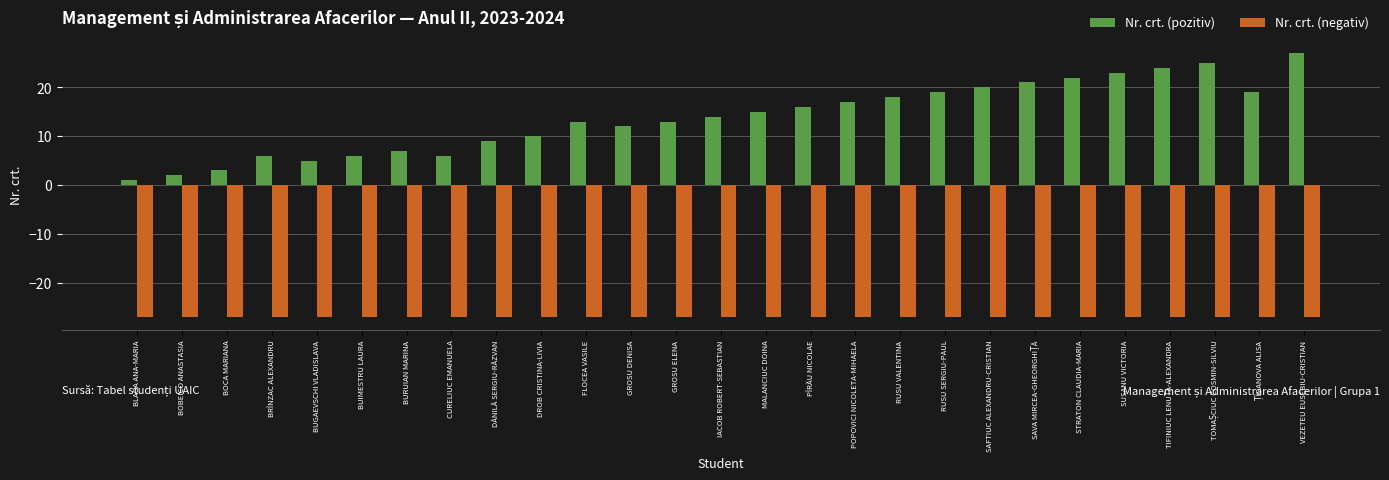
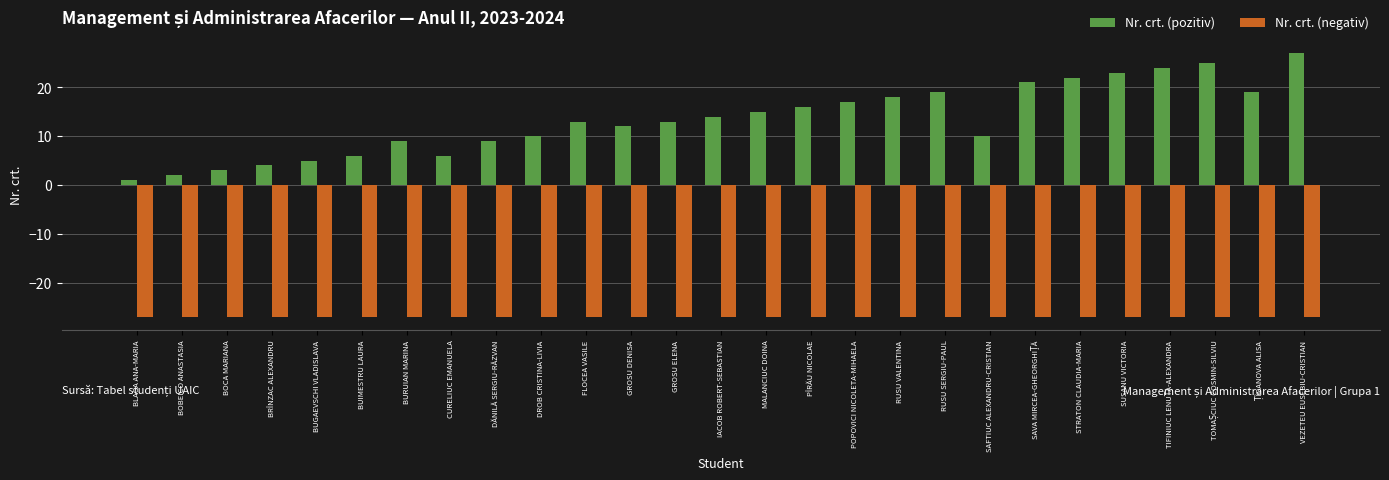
  {
    "Nr. crt. (pozitiv)": {
      "BLAGA ANA-MARIA": 1,
      "BOBEICO ANASTASIA": 2,
      "BOCA MARIANA": 3,
-     "BRÎNZAC ALEXANDRU": 6,
+     "BRÎNZAC ALEXANDRU": 4,
      "BUGAEVSCHI VLADISLAVA": 5,
      "BUIMESTRU LAURA": 6,
-     "BURUIAN MARINA": 7,
+     "BURUIAN MARINA": 9,
      "CURELIUC EMANUELA": 6,
      "DĂNILĂ SERGIU-RĂZVAN": 9,
      "DROB CRISTINA-LIVIA": 10,
      "FLOCEA VASILE": 13,
      "GROSU DENISA": 12,
      "GROSU ELENA": 13,
      "IACOB ROBERT-SEBASTIAN": 14,
      "MALANCIUC DOINA": 15,
      "PÎRĂU NICOLAE": 16,
      "POPOVICI NICOLETA-MIHAELA": 17,
      "RUSU VALENTINA": 18,
      "RUSU SERGIU-PAUL": 19,
-     "SAFTIUC ALEXANDRU-CRISTIAN": 20,
+     "SAFTIUC ALEXANDRU-CRISTIAN": 10,
      "SAVA MIRCEA-GHEORGHIŢĂ": 21,
      "STRATON CLAUDIA-MARIA": 22,
      "SUSANU VICTORIA": 23,
      "TIFINIUC LENUȚA-ALEXANDRA": 24,
      "TOMAȘCIUC COSMIN-SILVIU": 25,
      "ȚÎGANOVA ALISA": 19,
      "VEZETEU EUSEBIU-CRISTIAN": 27
    },
    "Nr. crt. (negativ)": {
      "BLAGA ANA-MARIA": -27,
      "BOBEICO ANASTASIA": -27,
      "BOCA MARIANA": -27,
      "BRÎNZAC ALEXANDRU": -27,
      "BUGAEVSCHI VLADISLAVA": -27,
      "BUIMESTRU LAURA": -27,
      "BURUIAN MARINA": -27,
      "CURELIUC EMANUELA": -27,
      "DĂNILĂ SERGIU-RĂZVAN": -27,
      "DROB CRISTINA-LIVIA": -27,
      "FLOCEA VASILE": -27,
      "GROSU DENISA": -27,
      "GROSU ELENA": -27,
      "IACOB ROBERT-SEBASTIAN": -27,
      "MALANCIUC DOINA": -27,
      "PÎRĂU NICOLAE": -27,
      "POPOVICI NICOLETA-MIHAELA": -27,
      "RUSU VALENTINA": -27,
      "RUSU SERGIU-PAUL": -27,
      "SAFTIUC ALEXANDRU-CRISTIAN": -27,
      "SAVA MIRCEA-GHEORGHIŢĂ": -27,
      "STRATON CLAUDIA-MARIA": -27,
      "SUSANU VICTORIA": -27,
      "TIFINIUC LENUȚA-ALEXANDRA": -27,
      "TOMAȘCIUC COSMIN-SILVIU": -27,
      "ȚÎGANOVA ALISA": -27,
      "VEZETEU EUSEBIU-CRISTIAN": -27
    }
  }
